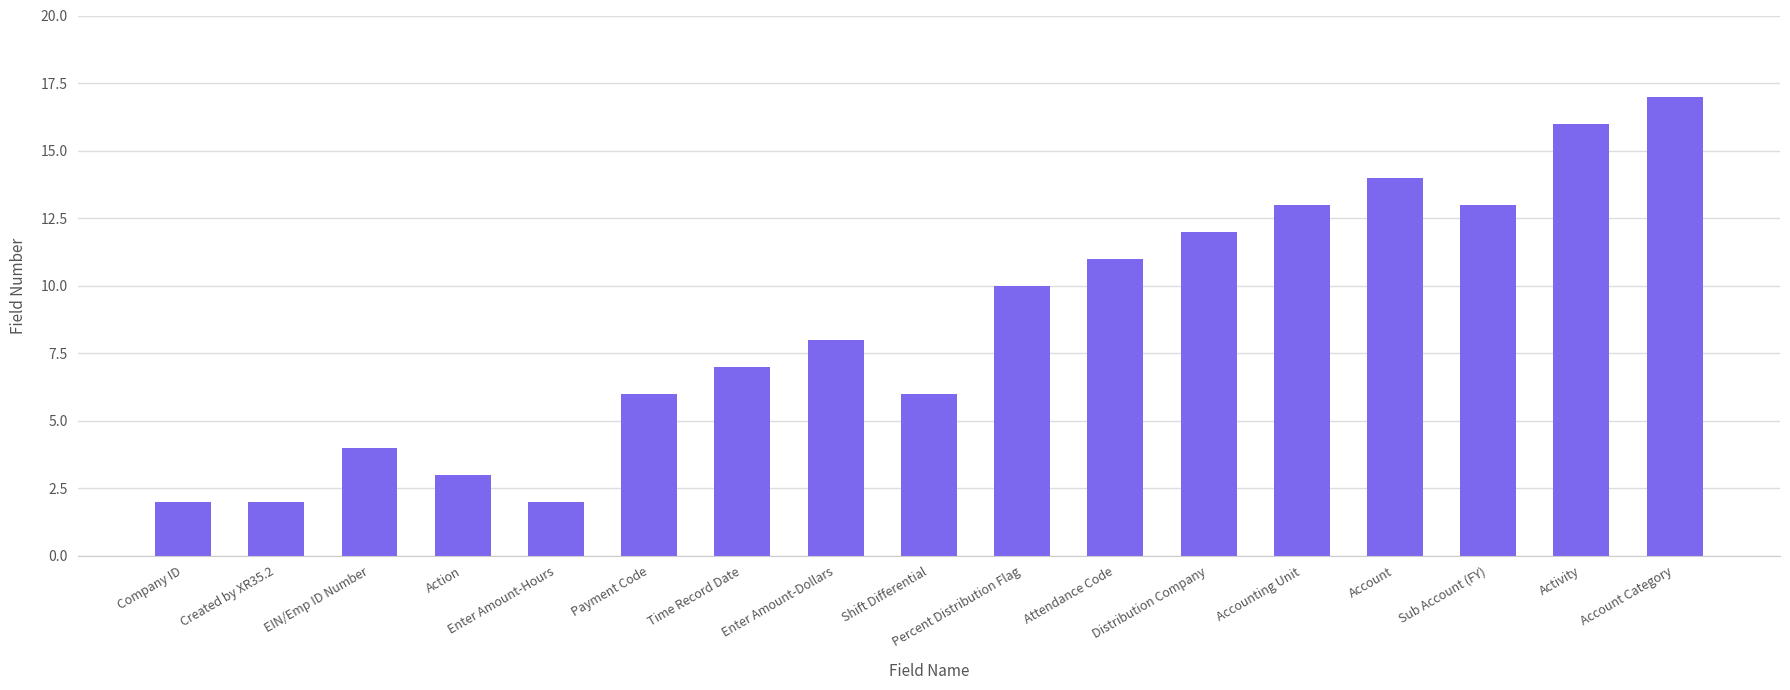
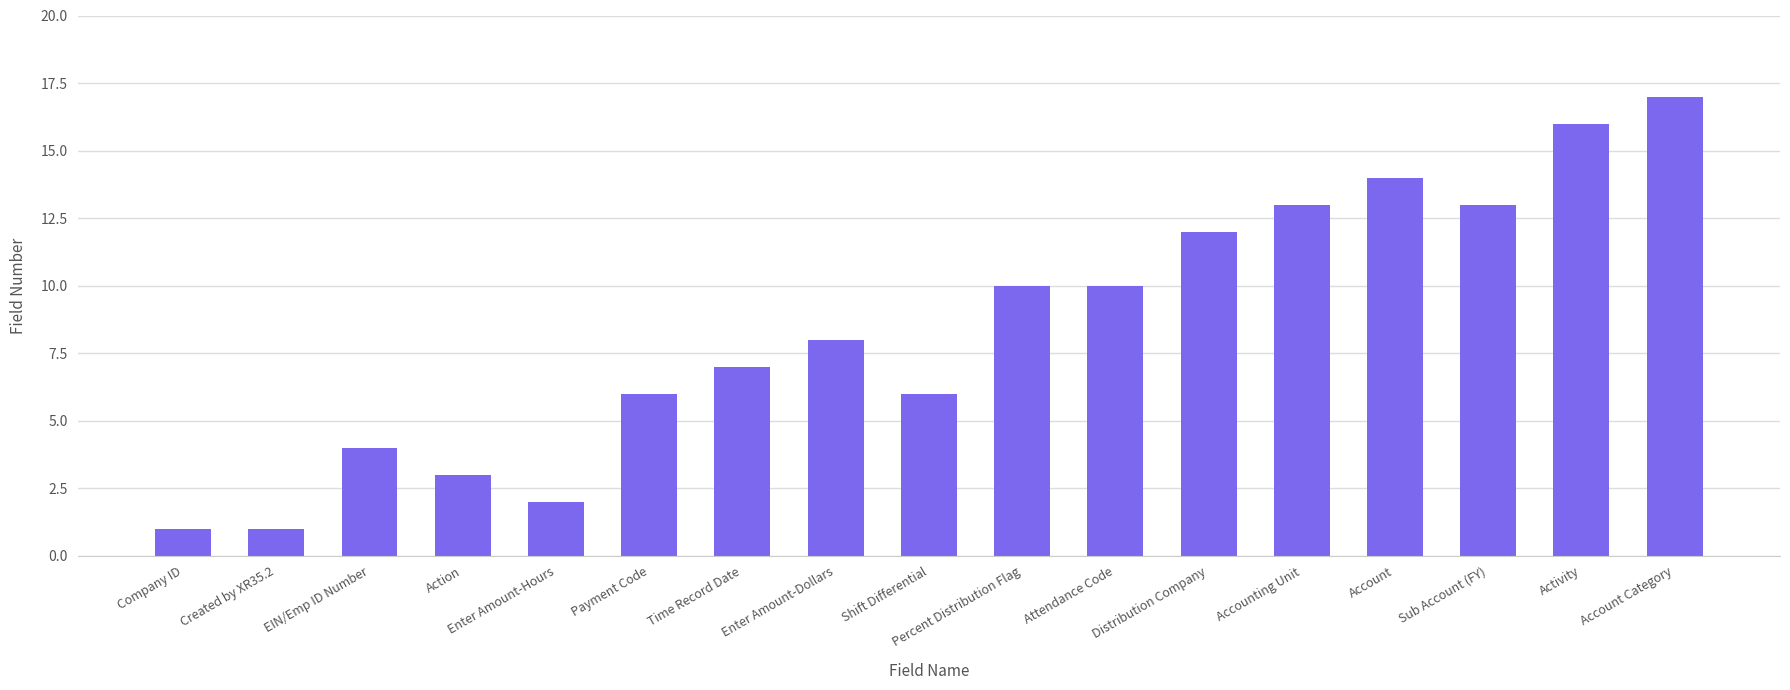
  {
-   "Company ID": 2,
-   "Created by XR35.2": 2,
+   "Company ID": 1,
+   "Created by XR35.2": 1,
    "EIN/Emp ID Number": 4,
    "Action": 3,
    "Enter Amount-Hours": 2,
    "Payment Code": 6,
    "Time Record Date": 7,
    "Enter Amount-Dollars": 8,
    "Shift Differential": 6,
    "Percent Distribution Flag": 10,
-   "Attendance Code": 11,
+   "Attendance Code": 10,
    "Distribution Company": 12,
    "Accounting Unit": 13,
    "Account": 14,
    "Sub Account (FY)": 13,
    "Activity": 16,
    "Account Category": 17
  }
